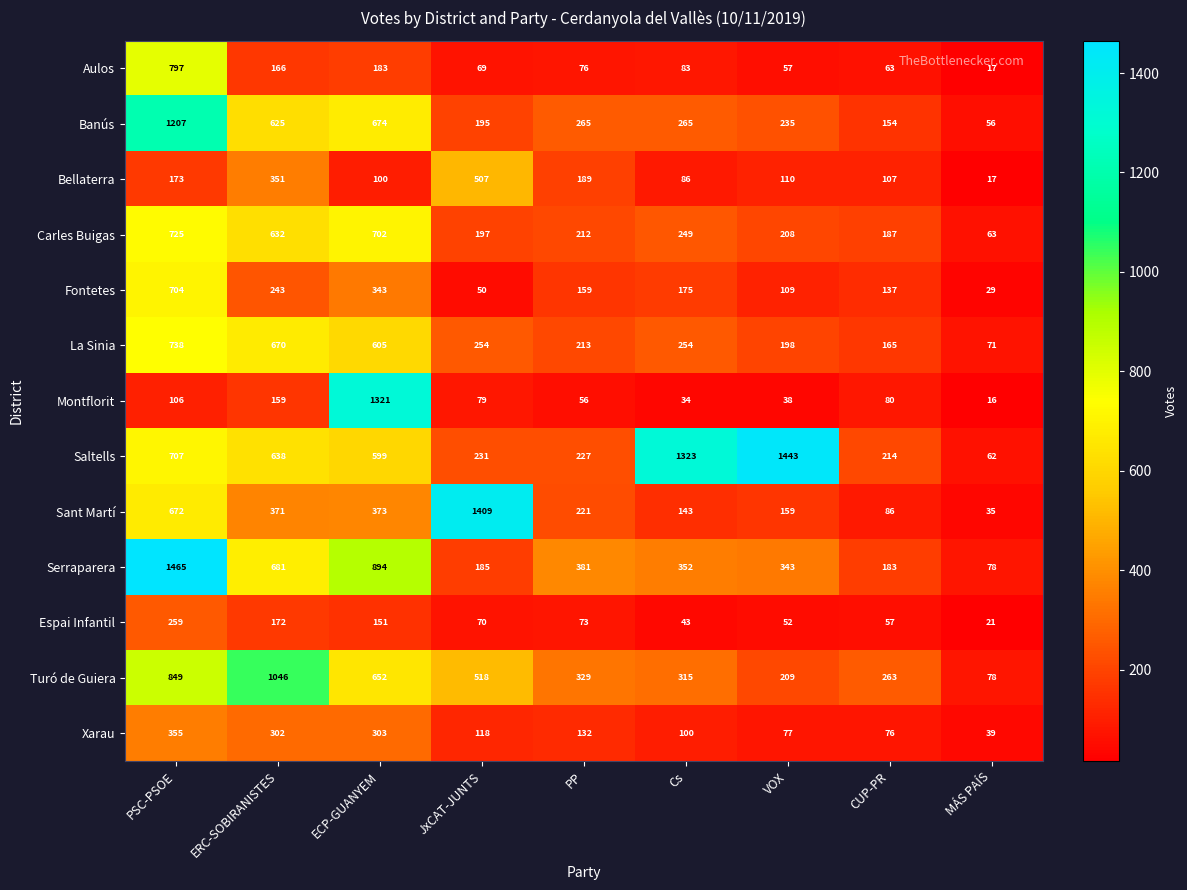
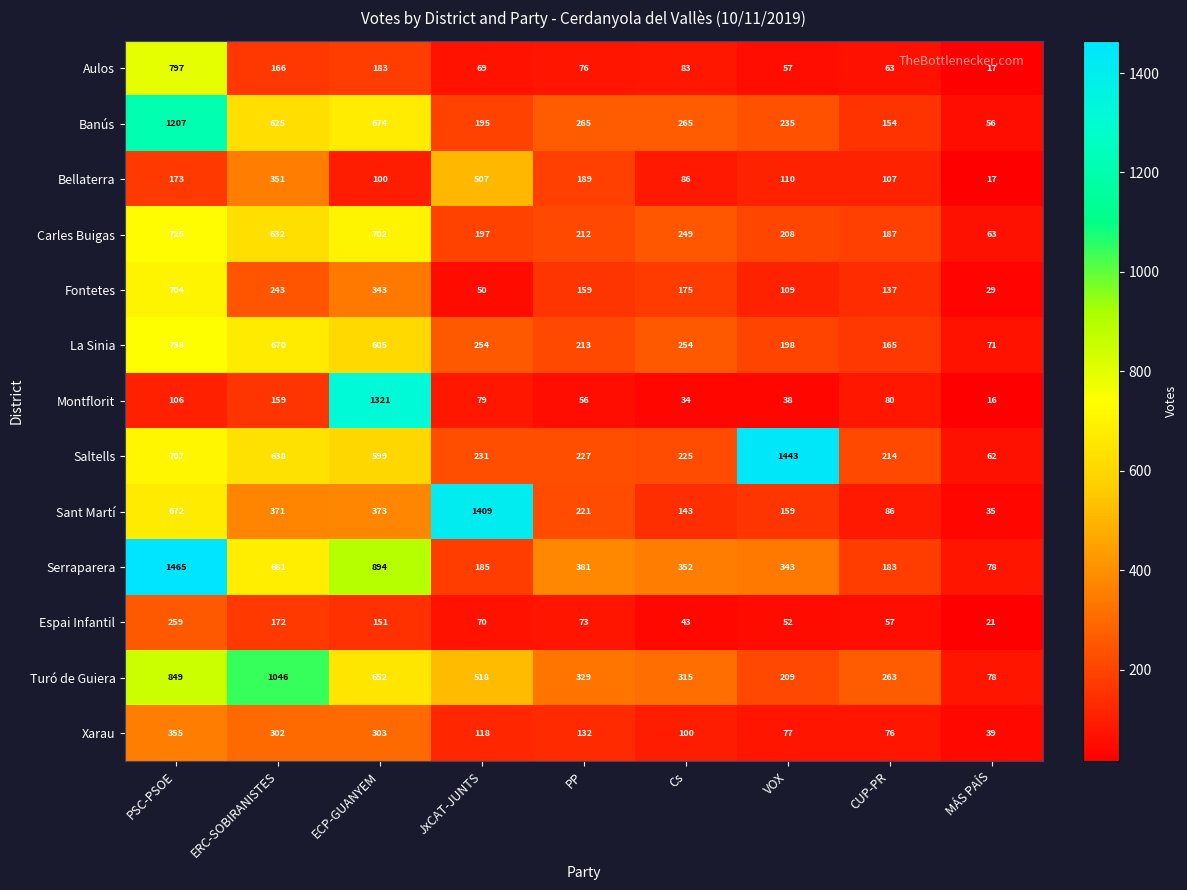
  {
    "Aulos": {
      "PSC-PSOE": 797,
      "ERC-SOBIRANISTES": 166,
      "ECP-GUANYEM": 183,
      "JxCAT-JUNTS": 69,
      "PP": 76,
      "Cs": 83,
      "VOX": 57,
      "CUP-PR": 63
    },
    "Banús": {
      "PSC-PSOE": 1207,
      "ERC-SOBIRANISTES": 625,
      "ECP-GUANYEM": 674,
      "JxCAT-JUNTS": 195,
      "PP": 265,
      "Cs": 265,
      "VOX": 235,
      "CUP-PR": 154,
      "MÁS PAÍS": 56
    },
    "Bellaterra": {
      "PSC-PSOE": 173,
      "ERC-SOBIRANISTES": 351,
      "ECP-GUANYEM": 100,
      "JxCAT-JUNTS": 507,
      "PP": 189,
      "Cs": 86,
      "VOX": 110,
      "CUP-PR": 107,
      "MÁS PAÍS": 17
    },
    "Carles Buigas": {
      "PSC-PSOE": 725,
      "ERC-SOBIRANISTES": 632,
      "ECP-GUANYEM": 702,
      "JxCAT-JUNTS": 197,
      "PP": 212,
      "Cs": 249,
      "VOX": 208,
      "CUP-PR": 187,
      "MÁS PAÍS": 63
    },
    "Fontetes": {
      "PSC-PSOE": 704,
      "ERC-SOBIRANISTES": 243,
      "ECP-GUANYEM": 343,
      "JxCAT-JUNTS": 50,
      "PP": 159,
      "Cs": 175,
      "VOX": 109,
      "CUP-PR": 137,
      "MÁS PAÍS": 29
    },
    "La Sinia": {
      "PSC-PSOE": 738,
      "ERC-SOBIRANISTES": 670,
      "ECP-GUANYEM": 605,
      "JxCAT-JUNTS": 254,
      "PP": 213,
      "Cs": 254,
      "VOX": 198,
      "CUP-PR": 165,
      "MÁS PAÍS": 71
    },
    "Montflorit": {
      "PSC-PSOE": 106,
      "ERC-SOBIRANISTES": 159,
      "ECP-GUANYEM": 1321,
      "JxCAT-JUNTS": 79,
      "PP": 56,
      "Cs": 34,
      "VOX": 38,
      "CUP-PR": 80,
      "MÁS PAÍS": 16
    },
    "Saltells": {
      "PSC-PSOE": 707,
      "ERC-SOBIRANISTES": 638,
      "ECP-GUANYEM": 599,
      "JxCAT-JUNTS": 231,
      "PP": 227,
-     "Cs": 1323,
+     "Cs": 225,
      "VOX": 1443,
      "CUP-PR": 214,
      "MÁS PAÍS": 62
    },
    "Sant Martí": {
      "PSC-PSOE": 672,
      "ERC-SOBIRANISTES": 371,
      "ECP-GUANYEM": 373,
      "JxCAT-JUNTS": 1409,
      "PP": 221,
      "Cs": 143,
      "VOX": 159,
      "CUP-PR": 86,
      "MÁS PAÍS": 35
    },
    "Serraparera": {
      "PSC-PSOE": 1465,
      "ERC-SOBIRANISTES": 681,
      "ECP-GUANYEM": 894,
      "JxCAT-JUNTS": 185,
      "PP": 381,
      "Cs": 352,
      "VOX": 343,
      "CUP-PR": 183,
      "MÁS PAÍS": 78
    },
    "Espai Infantil": {
      "PSC-PSOE": 259,
      "ERC-SOBIRANISTES": 172,
      "ECP-GUANYEM": 151,
      "JxCAT-JUNTS": 70,
      "PP": 73,
      "Cs": 43,
      "VOX": 52,
      "CUP-PR": 57,
      "MÁS PAÍS": 21
    },
    "Turó de Guiera": {
      "PSC-PSOE": 849,
      "ERC-SOBIRANISTES": 1046,
      "ECP-GUANYEM": 652,
      "JxCAT-JUNTS": 518,
      "PP": 329,
      "Cs": 315,
      "VOX": 209,
      "CUP-PR": 263,
      "MÁS PAÍS": 78
    },
    "Xarau": {
      "PSC-PSOE": 355,
      "ERC-SOBIRANISTES": 302,
      "ECP-GUANYEM": 303,
      "JxCAT-JUNTS": 118,
      "PP": 132,
      "Cs": 100,
      "VOX": 77,
      "CUP-PR": 76,
      "MÁS PAÍS": 39
    }
  }
